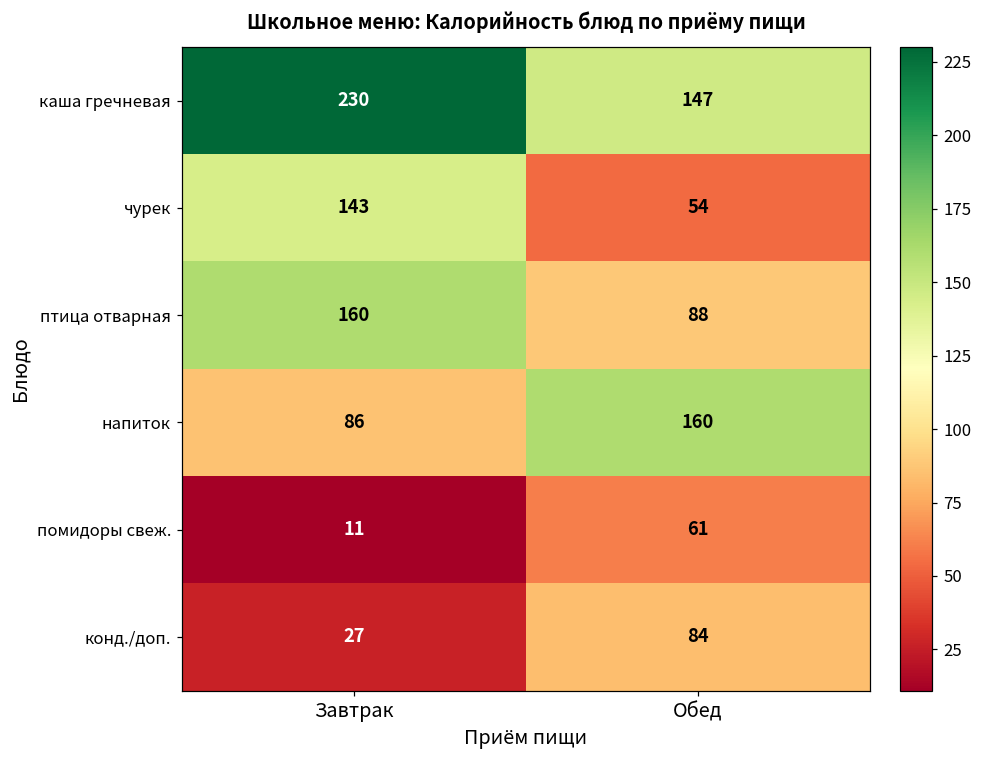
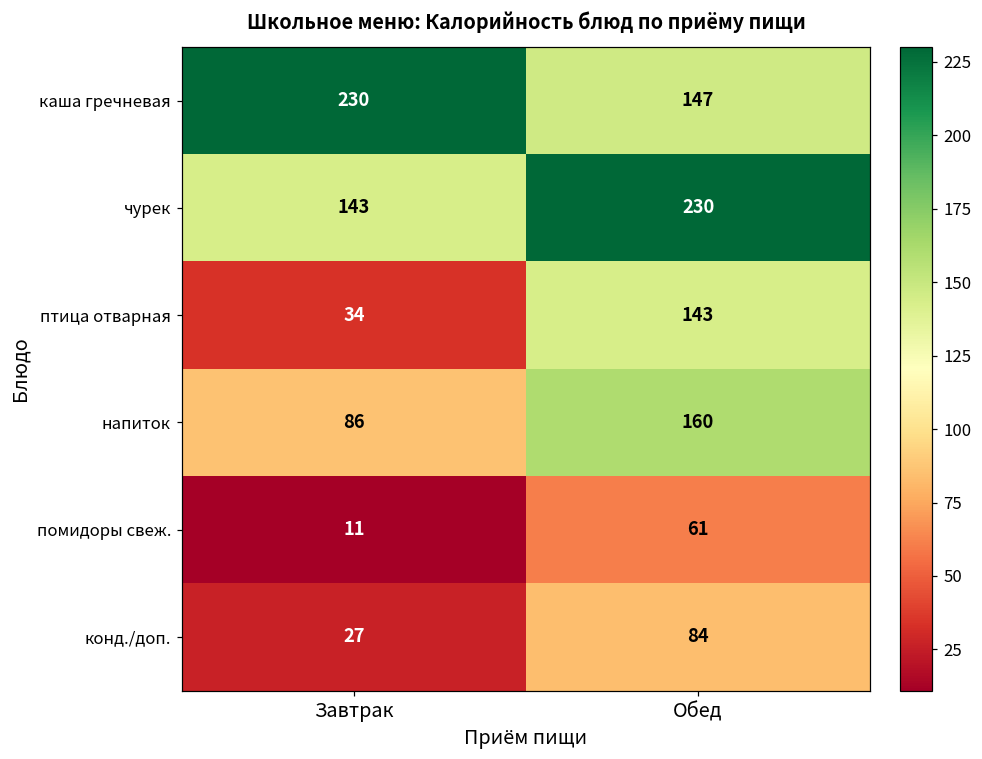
  {
    "каша гречневая": {
      "Завтрак": 230,
      "Обед": 147
    },
    "чурек": {
      "Завтрак": 143,
-     "Обед": 54
+     "Обед": 230
    },
    "птица отварная": {
-     "Завтрак": 160,
-     "Обед": 88
+     "Завтрак": 34,
+     "Обед": 143
    },
    "напиток": {
      "Завтрак": 86,
      "Обед": 160
    },
    "помидоры свеж.": {
      "Завтрак": 11,
      "Обед": 61
    },
    "конд./доп.": {
      "Завтрак": 27,
      "Обед": 84
    }
  }
